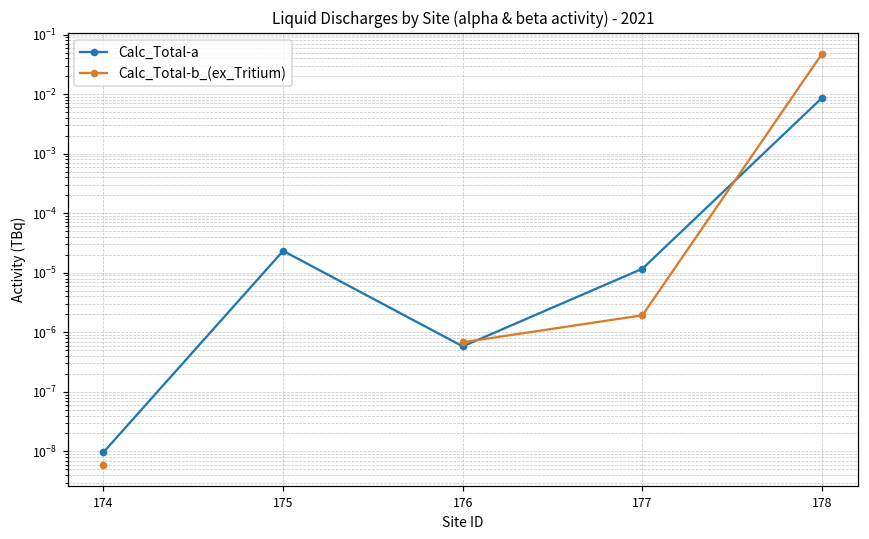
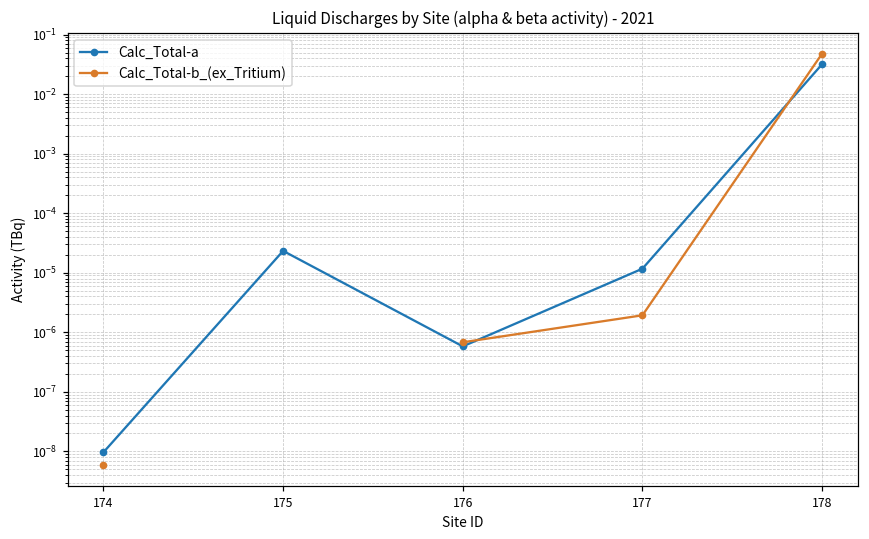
  {
    "Calc_Total-a": {
      "174": 0.000000010,
      "175": 0.000023,
      "176": 0.0000006,
      "177": 0.000012,
-     "178": 0.009
+     "178": 0.03
    },
    "Calc_Total-b_(ex_Tritium)": {
      "174": 0.000000006,
      "176": 0.0000007,
      "177": 0.0000019,
      "178": 0.05
    }
  }
